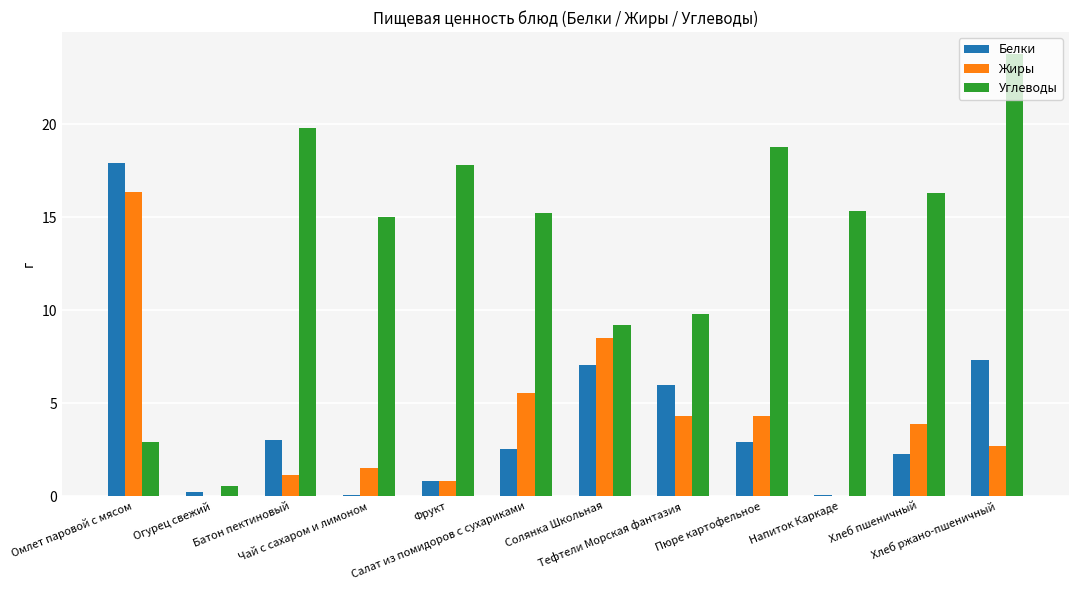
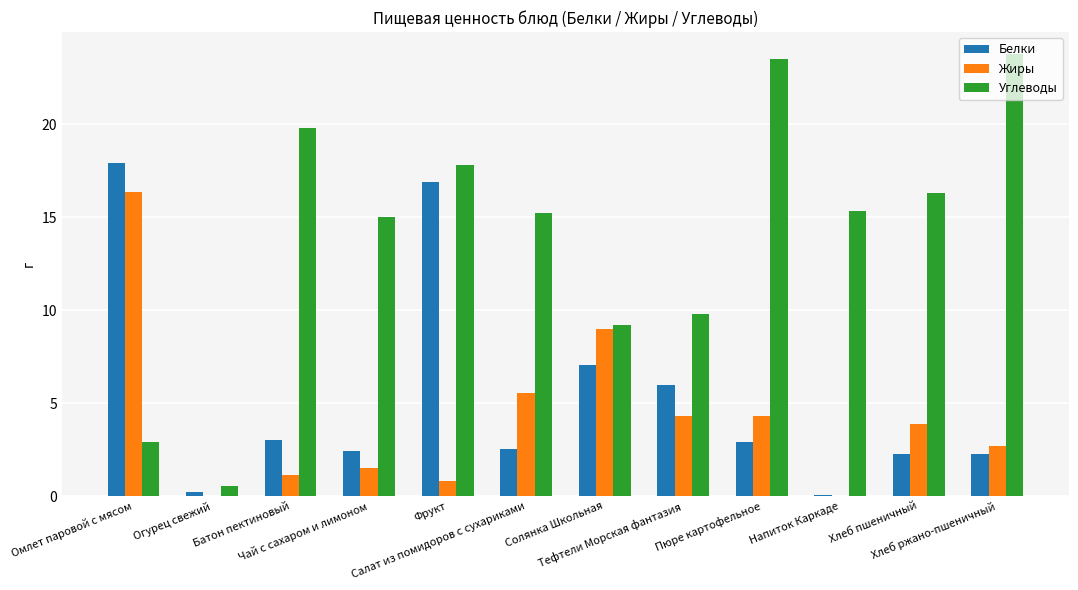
  {
    "Белки": {
      "Омлет паровой с мясом": 17.9,
      "Огурец свежий": 0.2,
      "Батон пектиновый": 3.0,
-     "Чай с сахаром и лимоном": 0.1,
-     "Фрукт": 0.8,
+     "Чай с сахаром и лимоном": 2.4,
+     "Фрукт": 16.9,
      "Салат из помидоров с сухариками": 2.5,
      "Солянка Школьная": 7.0,
      "Тефтели Морская фантазия": 6.0,
      "Пюре картофельное": 2.9,
      "Хлеб пшеничный": 2.3,
-     "Хлеб ржано-пшеничный": 7.3
+     "Хлеб ржано-пшеничный": 2.2
    },
    "Жиры": {
      "Омлет паровой с мясом": 16.4,
      "Батон пектиновый": 1.2,
      "Чай с сахаром и лимоном": 1.5,
      "Фрукт": 0.8,
      "Салат из помидоров с сухариками": 5.6,
-     "Солянка Школьная": 8.5,
+     "Солянка Школьная": 9.0,
      "Тефтели Морская фантазия": 4.3,
      "Пюре картофельное": 4.3,
      "Напиток Каркаде": 0.0,
      "Хлеб пшеничный": 3.9,
      "Хлеб ржано-пшеничный": 2.7
    },
    "Углеводы": {
      "Омлет паровой с мясом": 2.9,
      "Огурец свежий": 0.6,
      "Батон пектиновый": 19.8,
      "Чай с сахаром и лимоном": 15.0,
      "Фрукт": 17.8,
      "Салат из помидоров с сухариками": 15.2,
      "Солянка Школьная": 9.2,
      "Тефтели Морская фантазия": 9.8,
-     "Пюре картофельное": 18.8,
+     "Пюре картофельное": 23.5,
      "Напиток Каркаде": 15.3,
      "Хлеб пшеничный": 16.3
    }
  }
